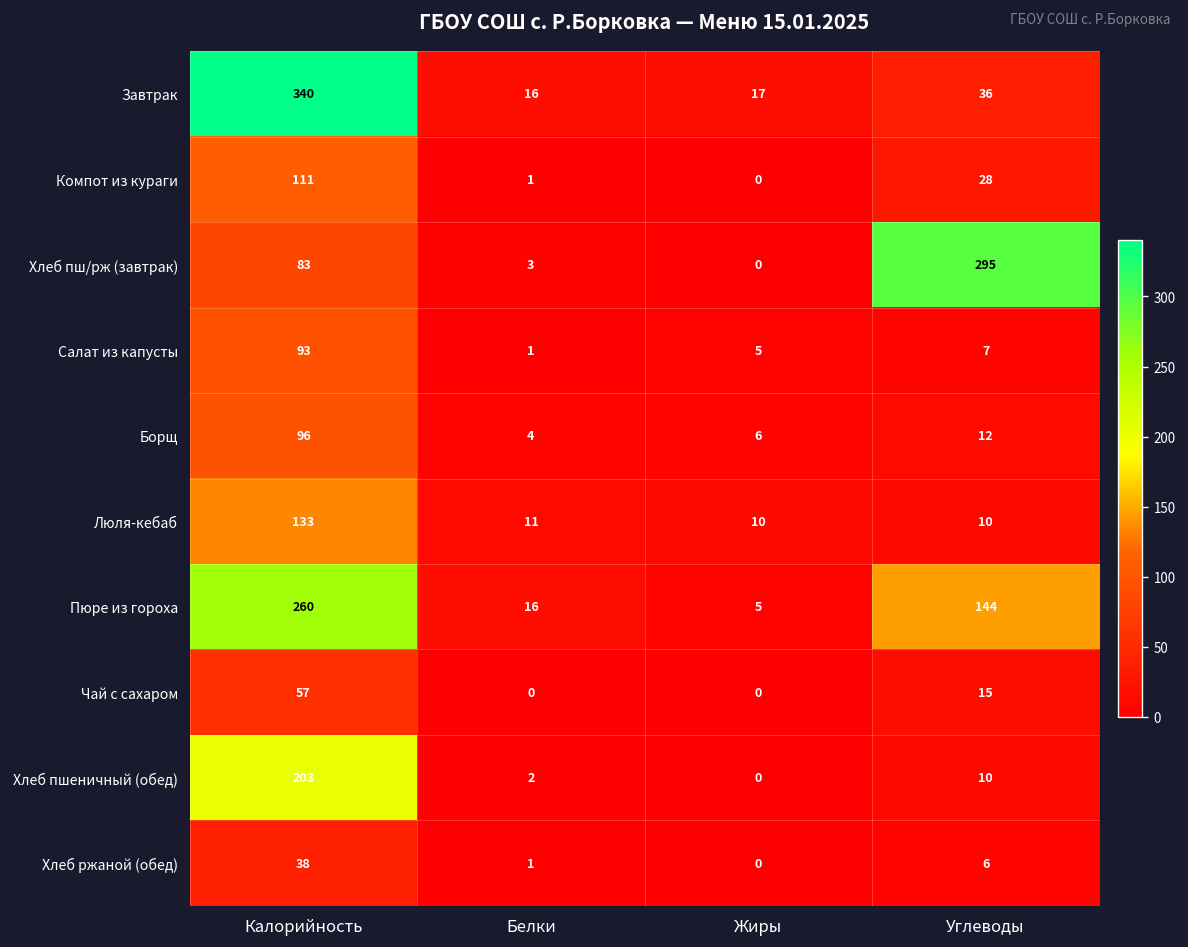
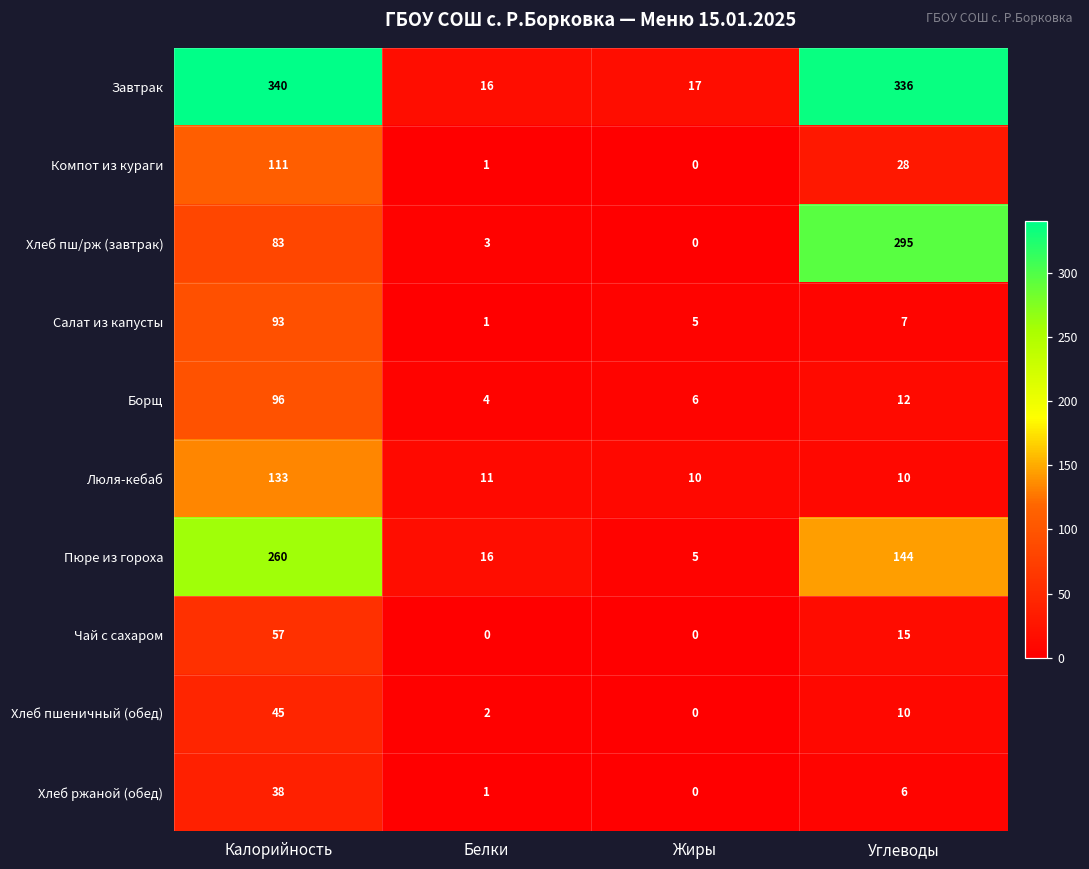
  {
    "Завтрак": {
      "Калорийность": 340,
      "Белки": 16,
      "Жиры": 17,
-     "Углеводы": 36
+     "Углеводы": 336
    },
    "Компот из кураги": {
      "Калорийность": 111,
      "Белки": 1,
      "Жиры": 0,
      "Углеводы": 28
    },
    "Хлеб пш/рж (завтрак)": {
      "Калорийность": 83,
      "Белки": 3,
      "Жиры": 0,
      "Углеводы": 295
    },
    "Салат из капусты": {
      "Калорийность": 93,
      "Белки": 1,
      "Жиры": 5,
      "Углеводы": 7
    },
    "Борщ": {
      "Калорийность": 96,
      "Белки": 4,
      "Жиры": 6,
      "Углеводы": 12
    },
    "Люля-кебаб": {
      "Калорийность": 133,
      "Белки": 11,
      "Жиры": 10,
      "Углеводы": 10
    },
    "Пюре из гороха": {
      "Калорийность": 260,
      "Белки": 16,
      "Жиры": 5,
      "Углеводы": 144
    },
    "Чай с сахаром": {
      "Калорийность": 57,
      "Белки": 0,
      "Жиры": 0,
      "Углеводы": 15
    },
    "Хлеб пшеничный (обед)": {
-     "Калорийность": 203,
+     "Калорийность": 45,
      "Белки": 2,
      "Жиры": 0,
      "Углеводы": 10
    },
    "Хлеб ржаной (обед)": {
      "Калорийность": 38,
      "Белки": 1,
      "Жиры": 0,
      "Углеводы": 6
    }
  }
